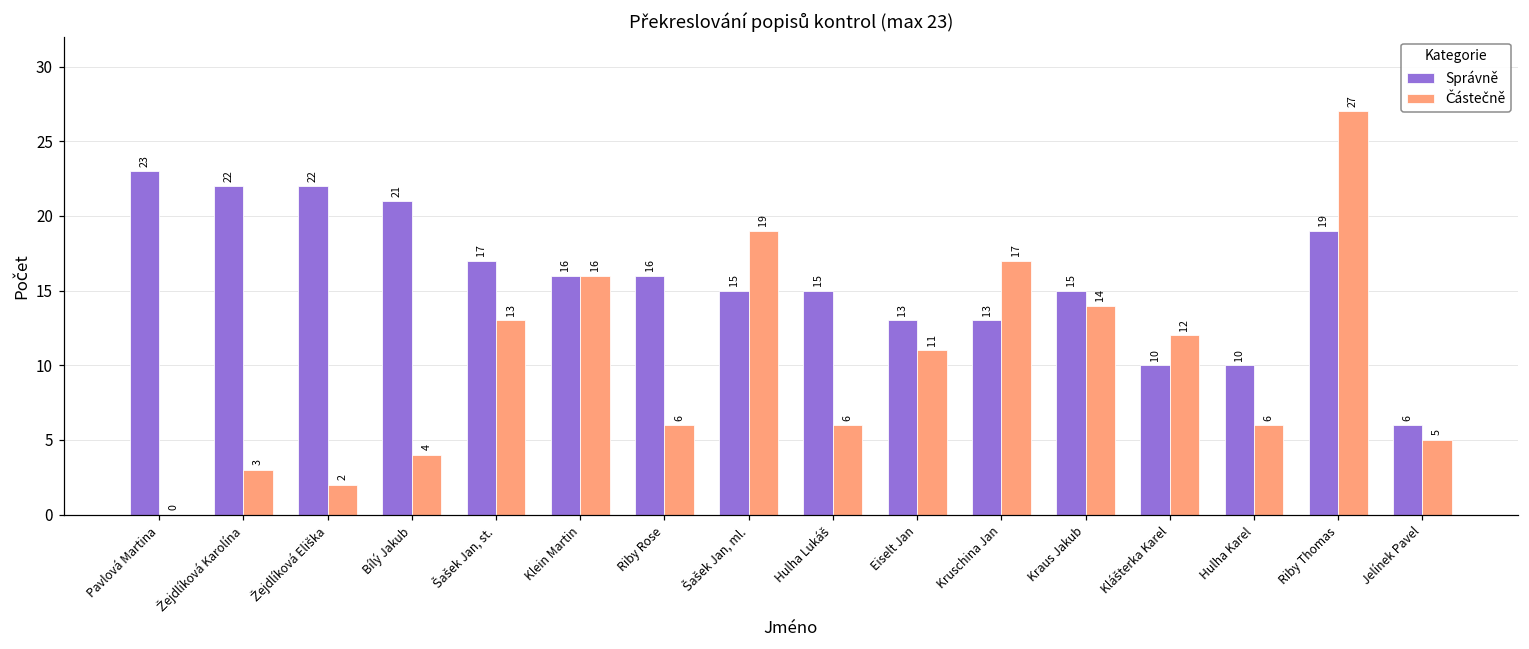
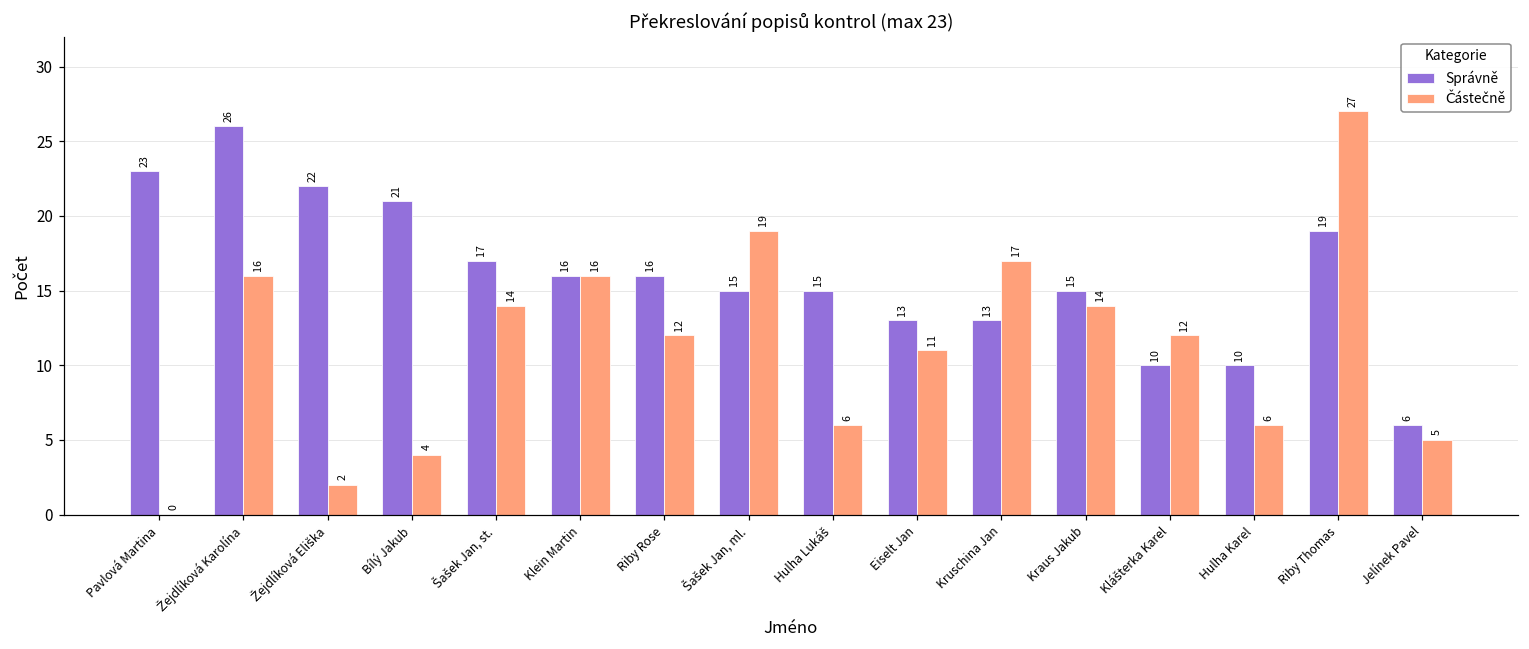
  {
    "Správně": {
      "Pavlová Martina": 23,
-     "Žejdlíková Karolína": 22,
+     "Žejdlíková Karolína": 26,
      "Žejdlíková Eliška": 22,
      "Bílý Jakub": 21,
      "Šašek Jan, st.": 17,
      "Klein Martin": 16,
      "Riby Rose": 16,
      "Šašek Jan, ml.": 15,
      "Hulha Lukáš": 15,
      "Eiselt Jan": 13,
      "Kruschina Jan": 13,
      "Kraus Jakub": 15,
      "Klášterka Karel": 10,
      "Hulha Karel": 10,
      "Riby Thomas": 19,
      "Jelínek Pavel": 6
    },
    "Částečně": {
      "Pavlová Martina": 0,
-     "Žejdlíková Karolína": 3,
+     "Žejdlíková Karolína": 16,
      "Žejdlíková Eliška": 2,
      "Bílý Jakub": 4,
-     "Šašek Jan, st.": 13,
+     "Šašek Jan, st.": 14,
      "Klein Martin": 16,
-     "Riby Rose": 6,
+     "Riby Rose": 12,
      "Šašek Jan, ml.": 19,
      "Hulha Lukáš": 6,
      "Eiselt Jan": 11,
      "Kruschina Jan": 17,
      "Kraus Jakub": 14,
      "Klášterka Karel": 12,
      "Hulha Karel": 6,
      "Riby Thomas": 27,
      "Jelínek Pavel": 5
    }
  }
